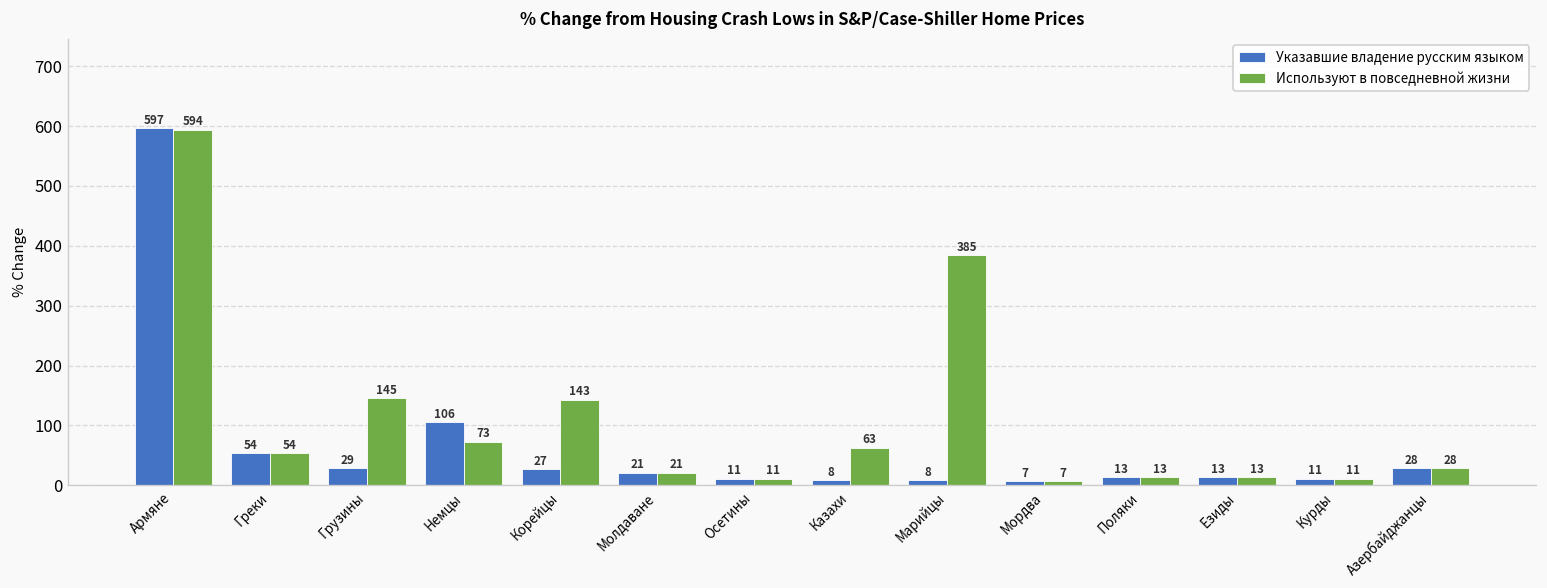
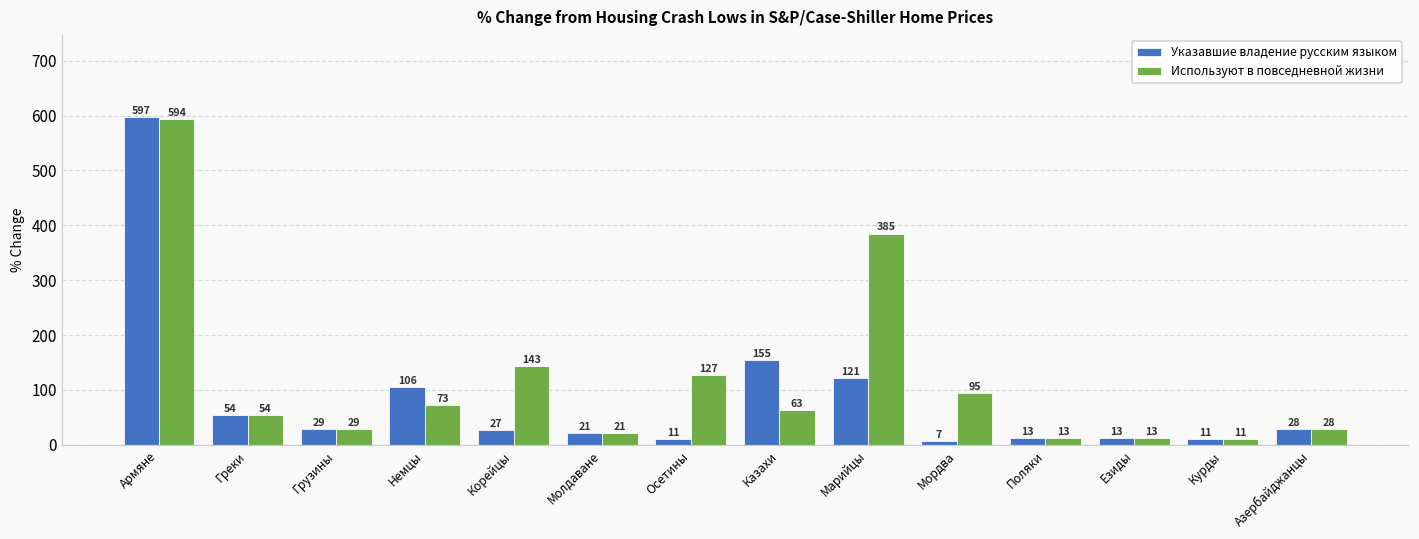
  {
    "Указавшие владение русским языком": {
      "Армяне": 597,
      "Греки": 54,
      "Грузины": 29,
      "Немцы": 106,
      "Корейцы": 27,
      "Молдаване": 21,
      "Осетины": 11,
-     "Казахи": 8,
-     "Марийцы": 8,
+     "Казахи": 155,
+     "Марийцы": 121,
      "Мордва": 7,
      "Поляки": 13,
      "Езиды": 13,
      "Курды": 11,
      "Азербайджанцы": 28
    },
    "Используют в повседневной жизни": {
      "Армяне": 594,
      "Греки": 54,
-     "Грузины": 145,
+     "Грузины": 29,
      "Немцы": 73,
      "Корейцы": 143,
      "Молдаване": 21,
-     "Осетины": 11,
+     "Осетины": 127,
      "Казахи": 63,
      "Марийцы": 385,
-     "Мордва": 7,
+     "Мордва": 95,
      "Поляки": 13,
      "Езиды": 13,
      "Курды": 11,
      "Азербайджанцы": 28
    }
  }
